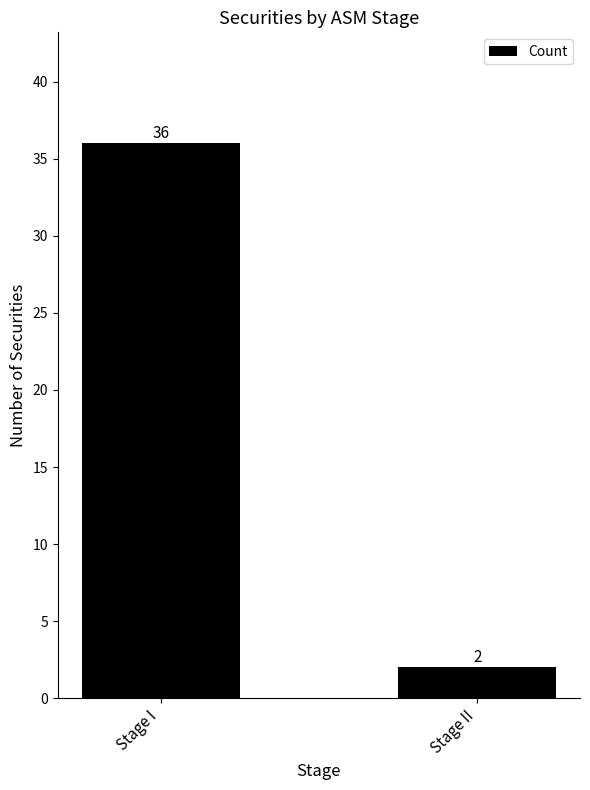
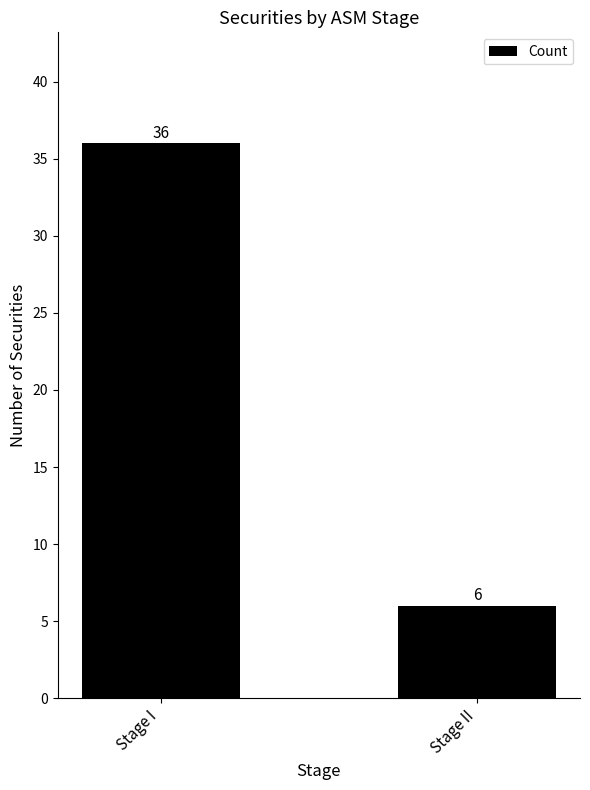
  {
    "Stage I": 36,
-   "Stage II": 2
+   "Stage II": 6
  }
